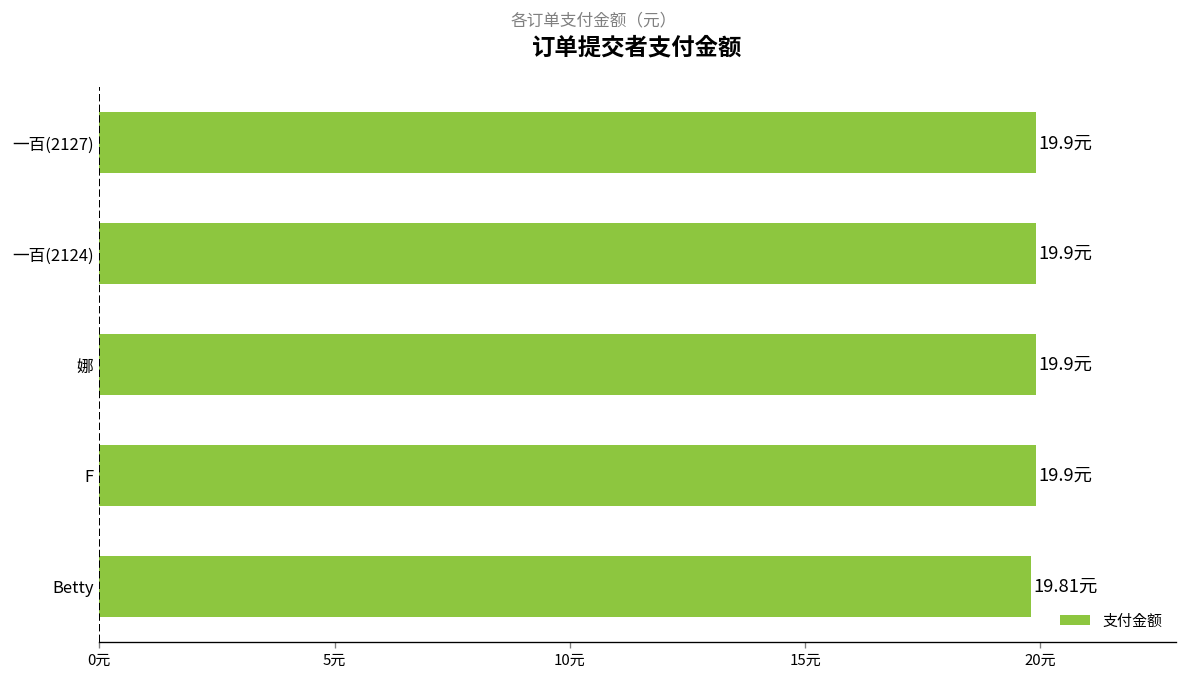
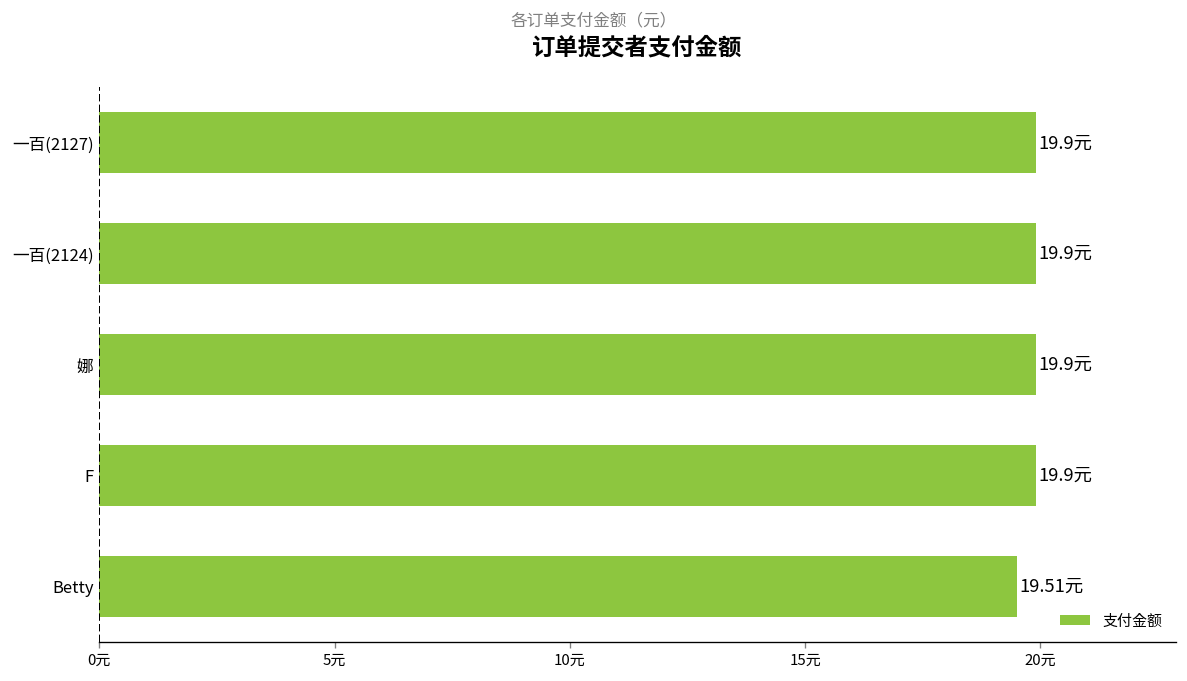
  {
    "一百(2127)": "19.9元",
    "一百(2124)": "19.9元",
    "娜": "19.9元",
    "F": "19.9元",
-   "Betty": "19.81元"
+   "Betty": "19.51元"
  }
